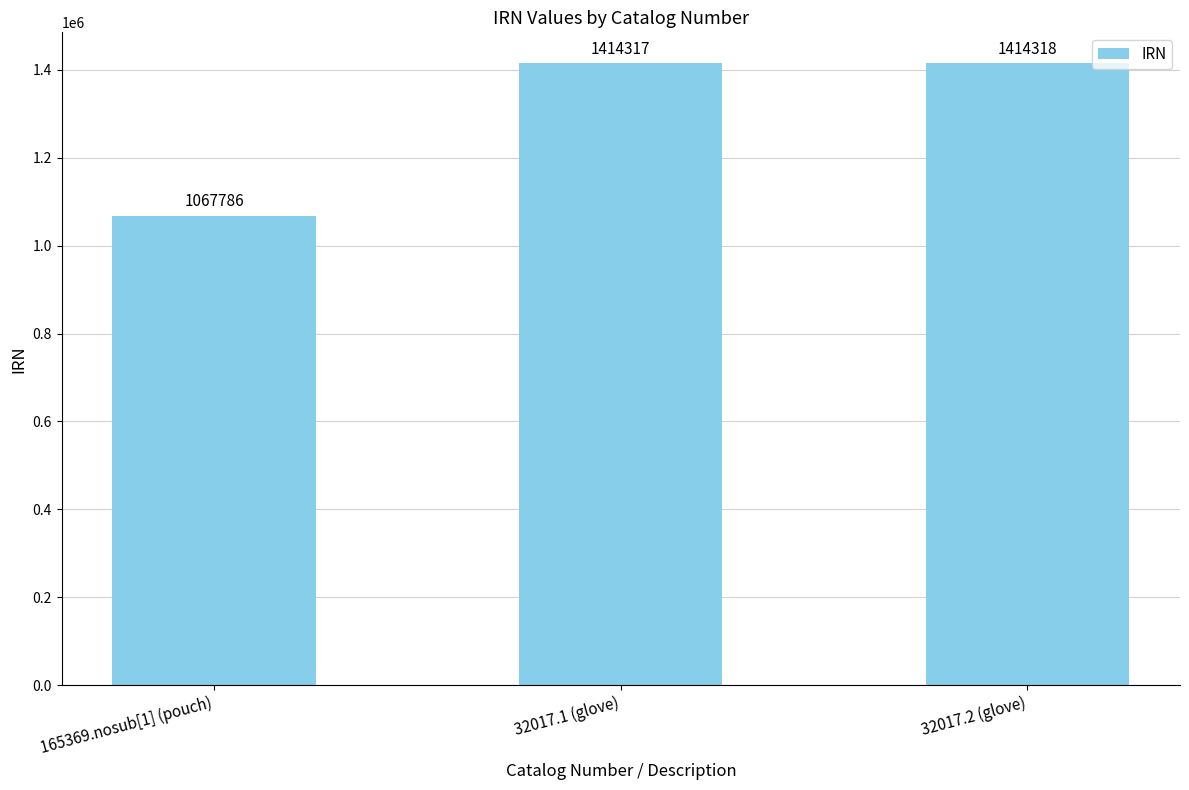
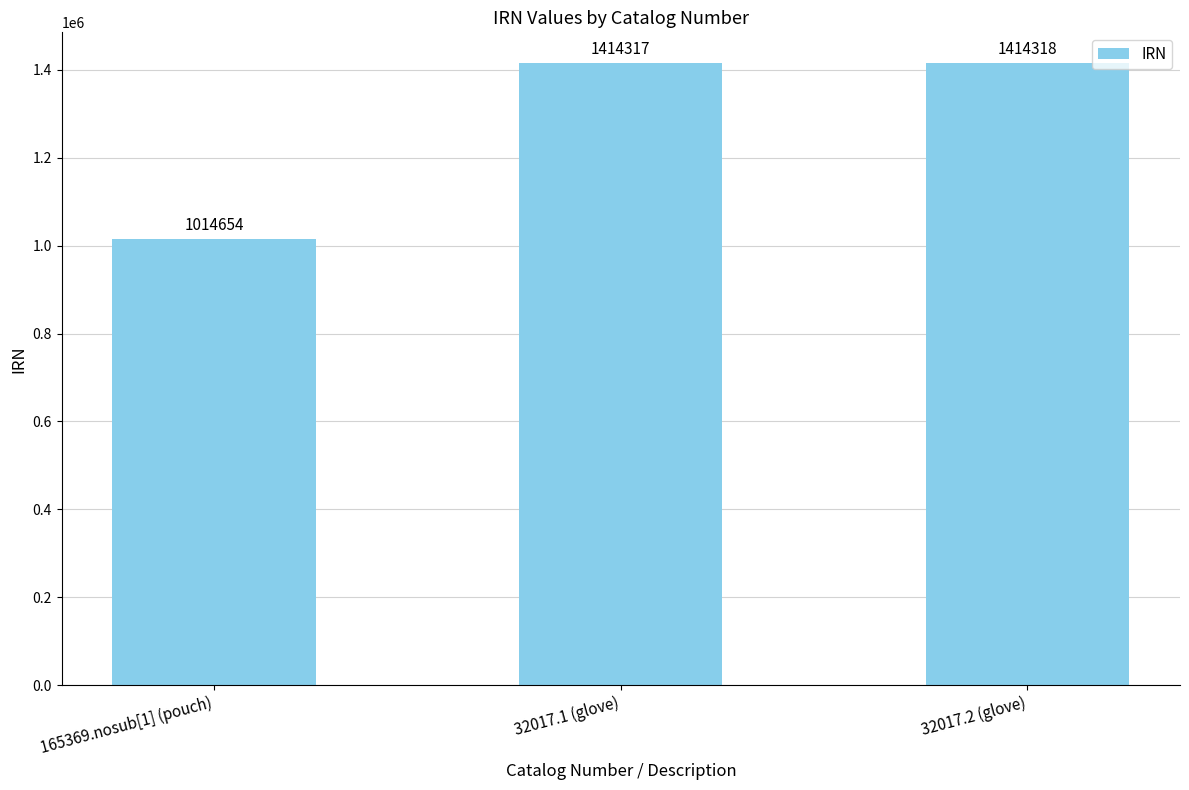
  {
-   "165369.nosub[1] (pouch)": 1067786,
+   "165369.nosub[1] (pouch)": 1014654,
    "32017.1 (glove)": 1414317,
    "32017.2 (glove)": 1414318
  }
